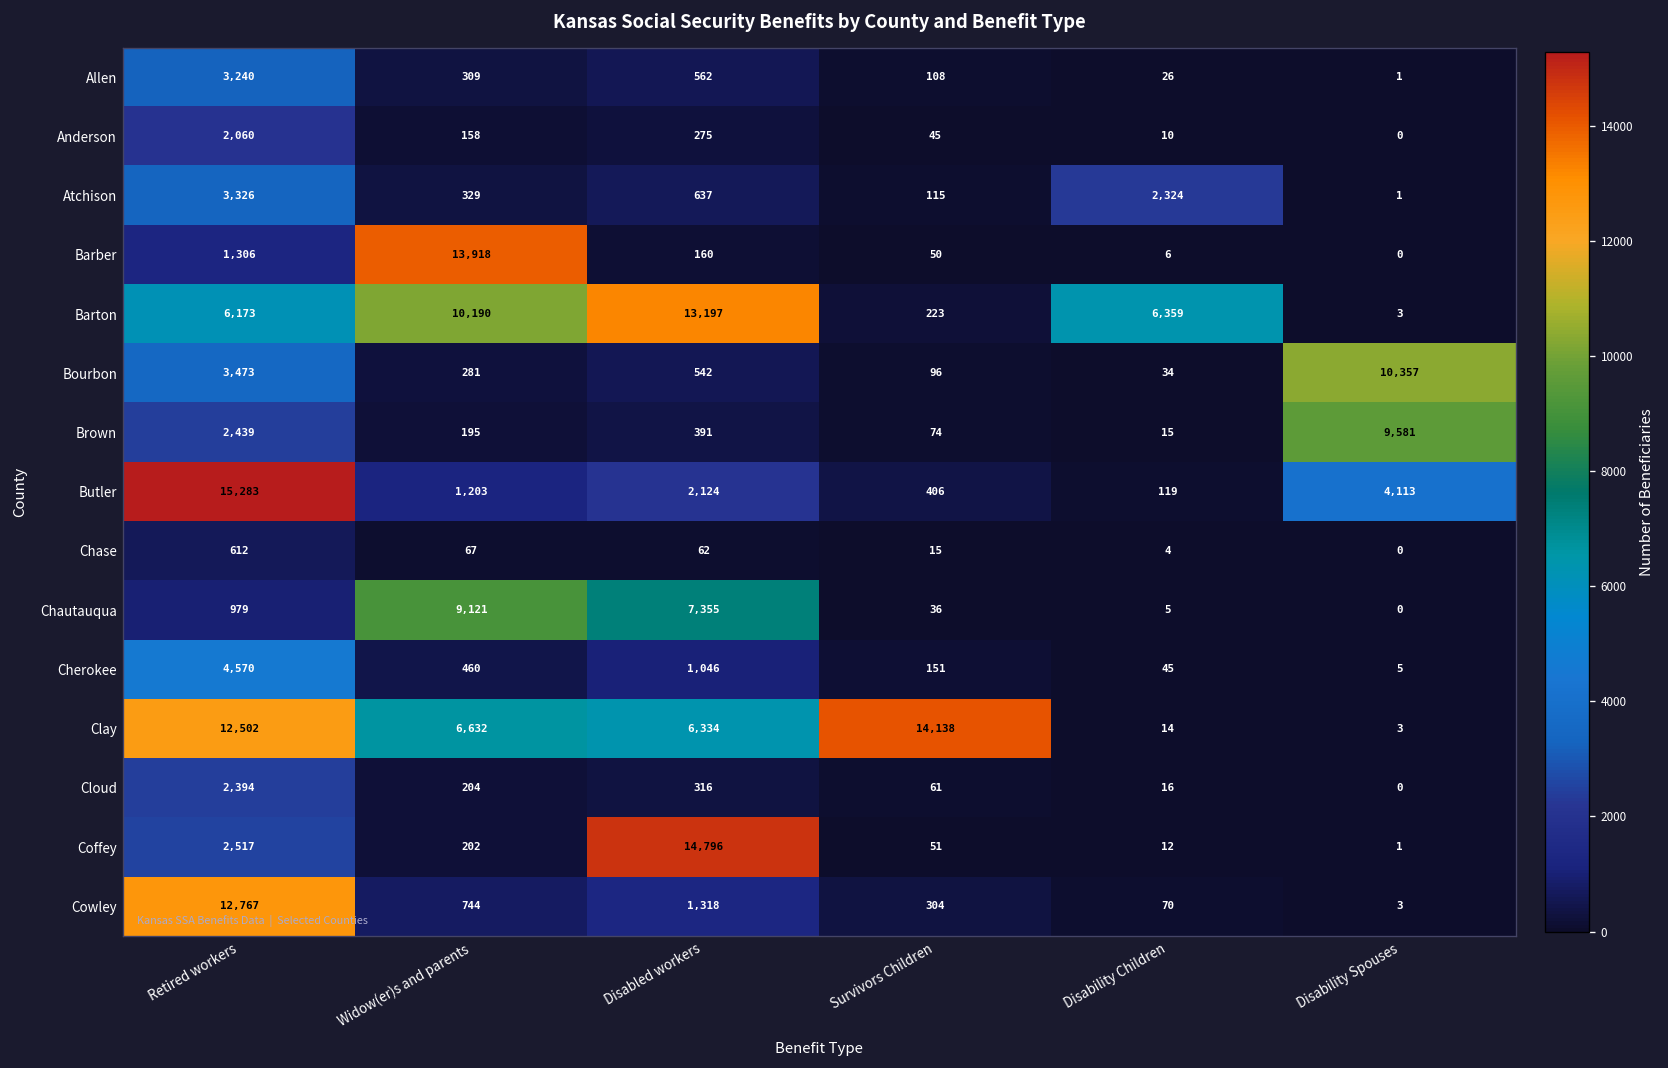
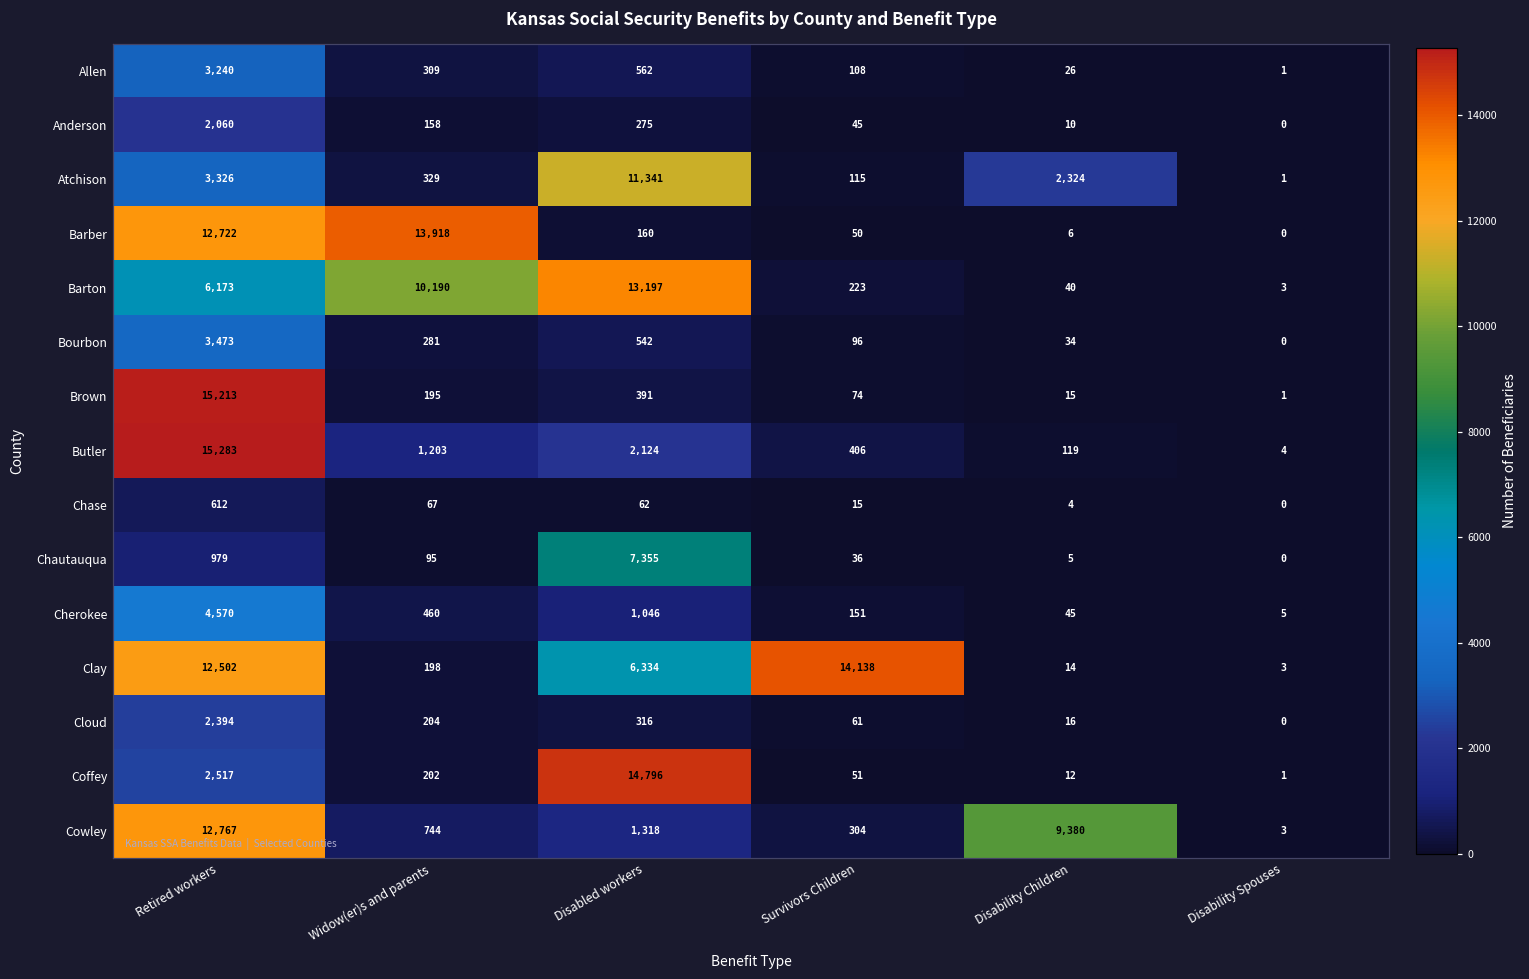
  {
    "Allen": {
      "Retired workers": "3,240",
      "Widow(er)s and parents": "309",
      "Disabled workers": "562",
      "Survivors Children": "108",
      "Disability Children": "26",
      "Disability Spouses": "1"
    },
    "Anderson": {
      "Retired workers": "2,060",
      "Widow(er)s and parents": "158",
      "Disabled workers": "275",
      "Survivors Children": "45",
      "Disability Children": "10",
      "Disability Spouses": "0"
    },
    "Atchison": {
      "Retired workers": "3,326",
      "Widow(er)s and parents": "329",
-     "Disabled workers": "637",
+     "Disabled workers": "11,341",
      "Survivors Children": "115",
      "Disability Children": "2,324",
      "Disability Spouses": "1"
    },
    "Barber": {
-     "Retired workers": "1,306",
+     "Retired workers": "12,722",
      "Widow(er)s and parents": "13,918",
      "Disabled workers": "160",
      "Survivors Children": "50",
      "Disability Children": "6",
      "Disability Spouses": "0"
    },
    "Barton": {
      "Retired workers": "6,173",
      "Widow(er)s and parents": "10,190",
      "Disabled workers": "13,197",
      "Survivors Children": "223",
-     "Disability Children": "6,359",
+     "Disability Children": "40",
      "Disability Spouses": "3"
    },
    "Bourbon": {
      "Retired workers": "3,473",
      "Widow(er)s and parents": "281",
      "Disabled workers": "542",
      "Survivors Children": "96",
      "Disability Children": "34",
-     "Disability Spouses": "10,357"
+     "Disability Spouses": "0"
    },
    "Brown": {
-     "Retired workers": "2,439",
+     "Retired workers": "15,213",
      "Widow(er)s and parents": "195",
      "Disabled workers": "391",
      "Survivors Children": "74",
      "Disability Children": "15",
-     "Disability Spouses": "9,581"
+     "Disability Spouses": "1"
    },
    "Butler": {
      "Retired workers": "15,283",
      "Widow(er)s and parents": "1,203",
      "Disabled workers": "2,124",
      "Survivors Children": "406",
      "Disability Children": "119",
-     "Disability Spouses": "4,113"
+     "Disability Spouses": "4"
    },
    "Chase": {
      "Retired workers": "612",
      "Widow(er)s and parents": "67",
      "Disabled workers": "62",
      "Survivors Children": "15",
      "Disability Children": "4",
      "Disability Spouses": "0"
    },
    "Chautauqua": {
      "Retired workers": "979",
-     "Widow(er)s and parents": "9,121",
+     "Widow(er)s and parents": "95",
      "Disabled workers": "7,355",
      "Survivors Children": "36",
      "Disability Children": "5",
      "Disability Spouses": "0"
    },
    "Cherokee": {
      "Retired workers": "4,570",
      "Widow(er)s and parents": "460",
      "Disabled workers": "1,046",
      "Survivors Children": "151",
      "Disability Children": "45",
      "Disability Spouses": "5"
    },
    "Clay": {
      "Retired workers": "12,502",
-     "Widow(er)s and parents": "6,632",
+     "Widow(er)s and parents": "198",
      "Disabled workers": "6,334",
      "Survivors Children": "14,138",
      "Disability Children": "14",
      "Disability Spouses": "3"
    },
    "Cloud": {
      "Retired workers": "2,394",
      "Widow(er)s and parents": "204",
      "Disabled workers": "316",
      "Survivors Children": "61",
      "Disability Children": "16",
      "Disability Spouses": "0"
    },
    "Coffey": {
      "Retired workers": "2,517",
      "Widow(er)s and parents": "202",
      "Disabled workers": "14,796",
      "Survivors Children": "51",
      "Disability Children": "12",
      "Disability Spouses": "1"
    },
    "Cowley": {
      "Widow(er)s and parents": "744",
      "Disabled workers": "1,318",
      "Survivors Children": "304",
-     "Disability Children": "70",
+     "Disability Children": "9,380",
      "Disability Spouses": "3"
    }
  }
